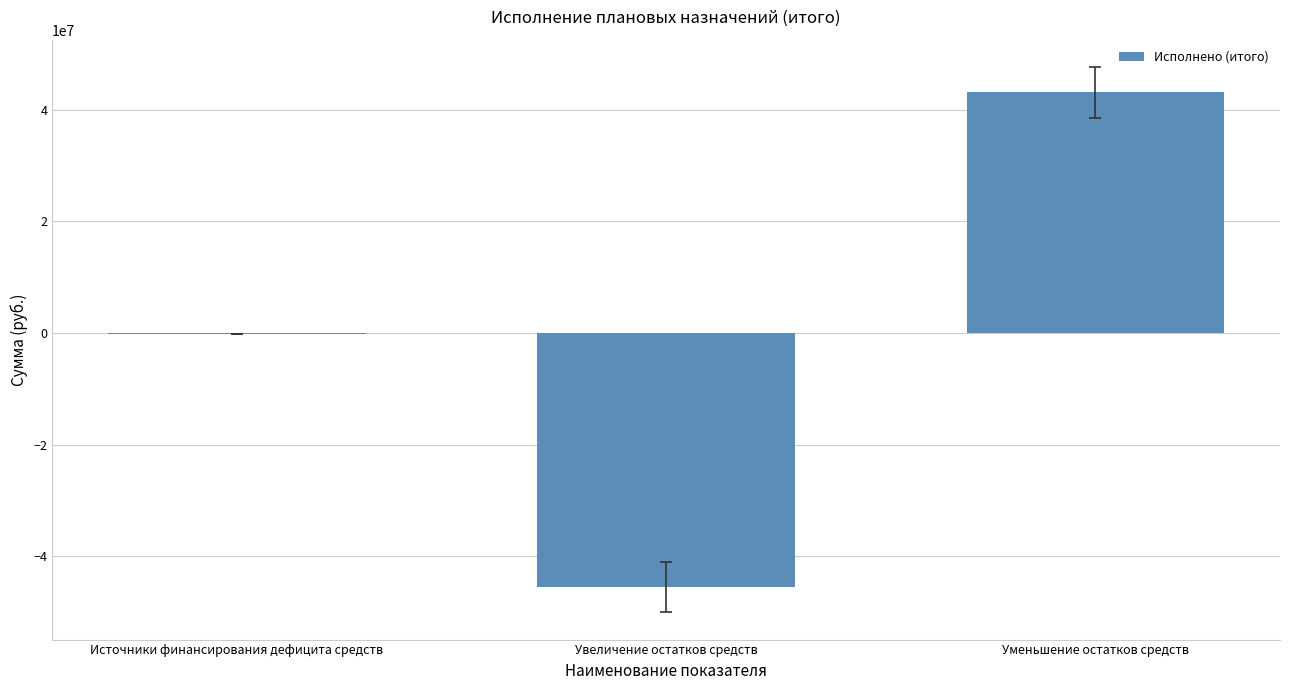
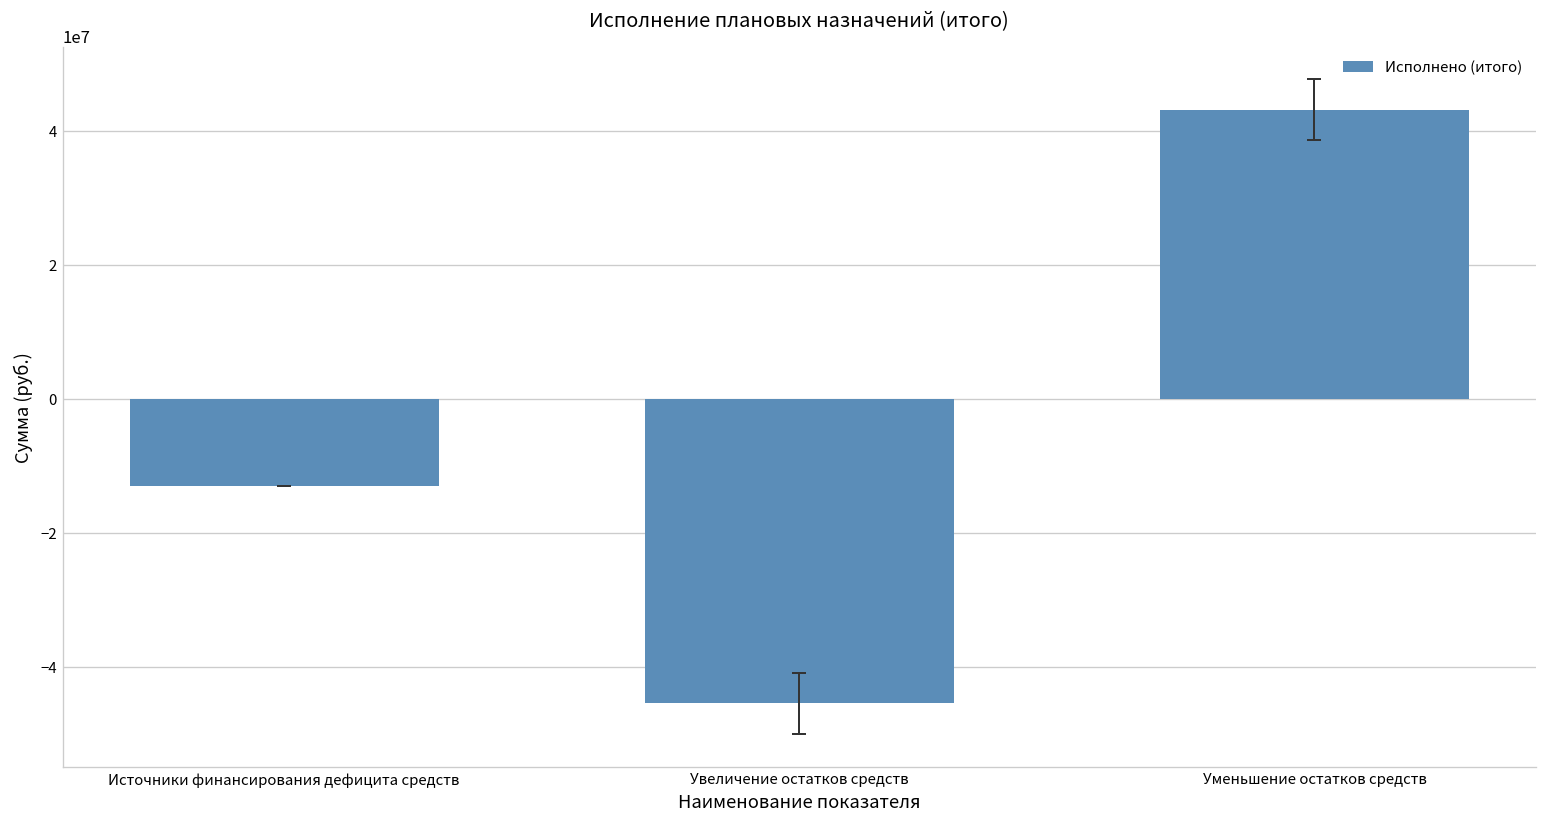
  {
    "Исполнено (итого)": {
-     "Источники финансирования дефицита средств": 0,
+     "Источники финансирования дефицита средств": -13000000,
      "Увеличение остатков средств": -45000000,
      "Уменьшение остатков средств": 43000000
    }
  }
